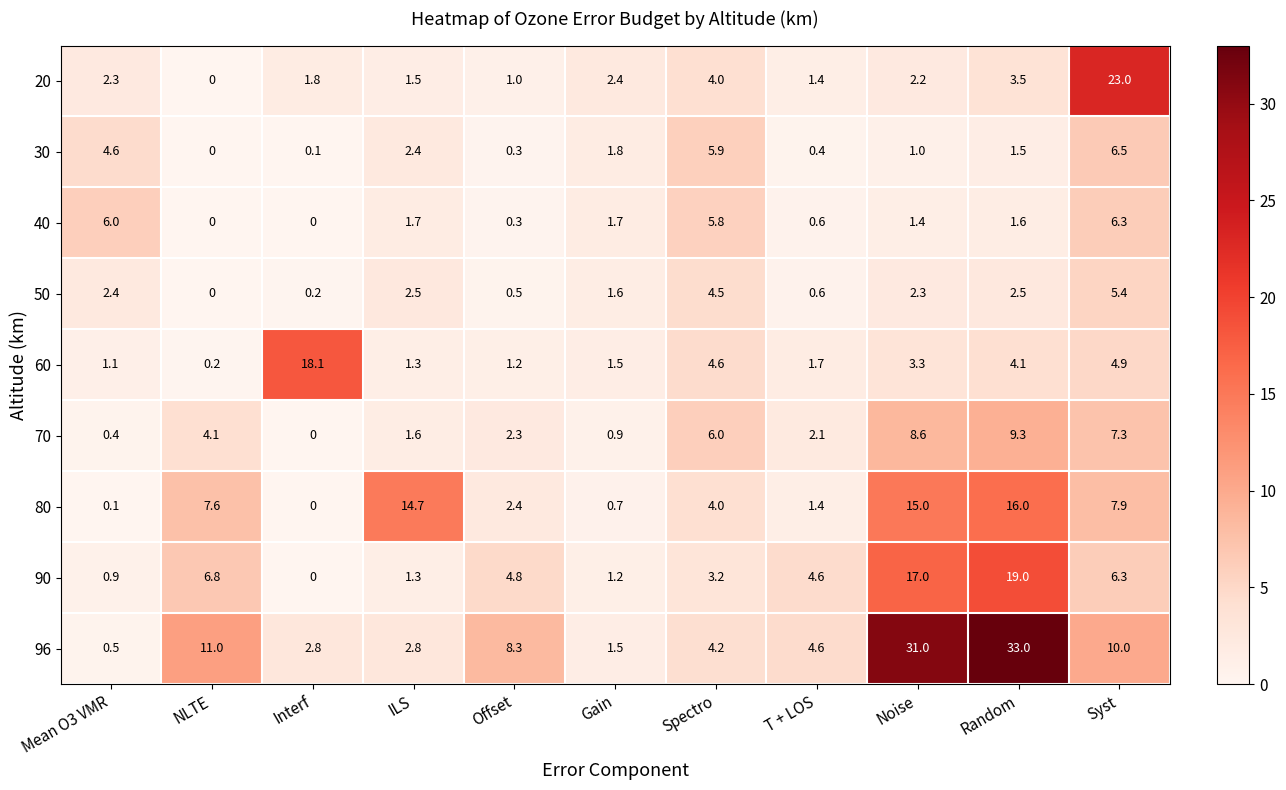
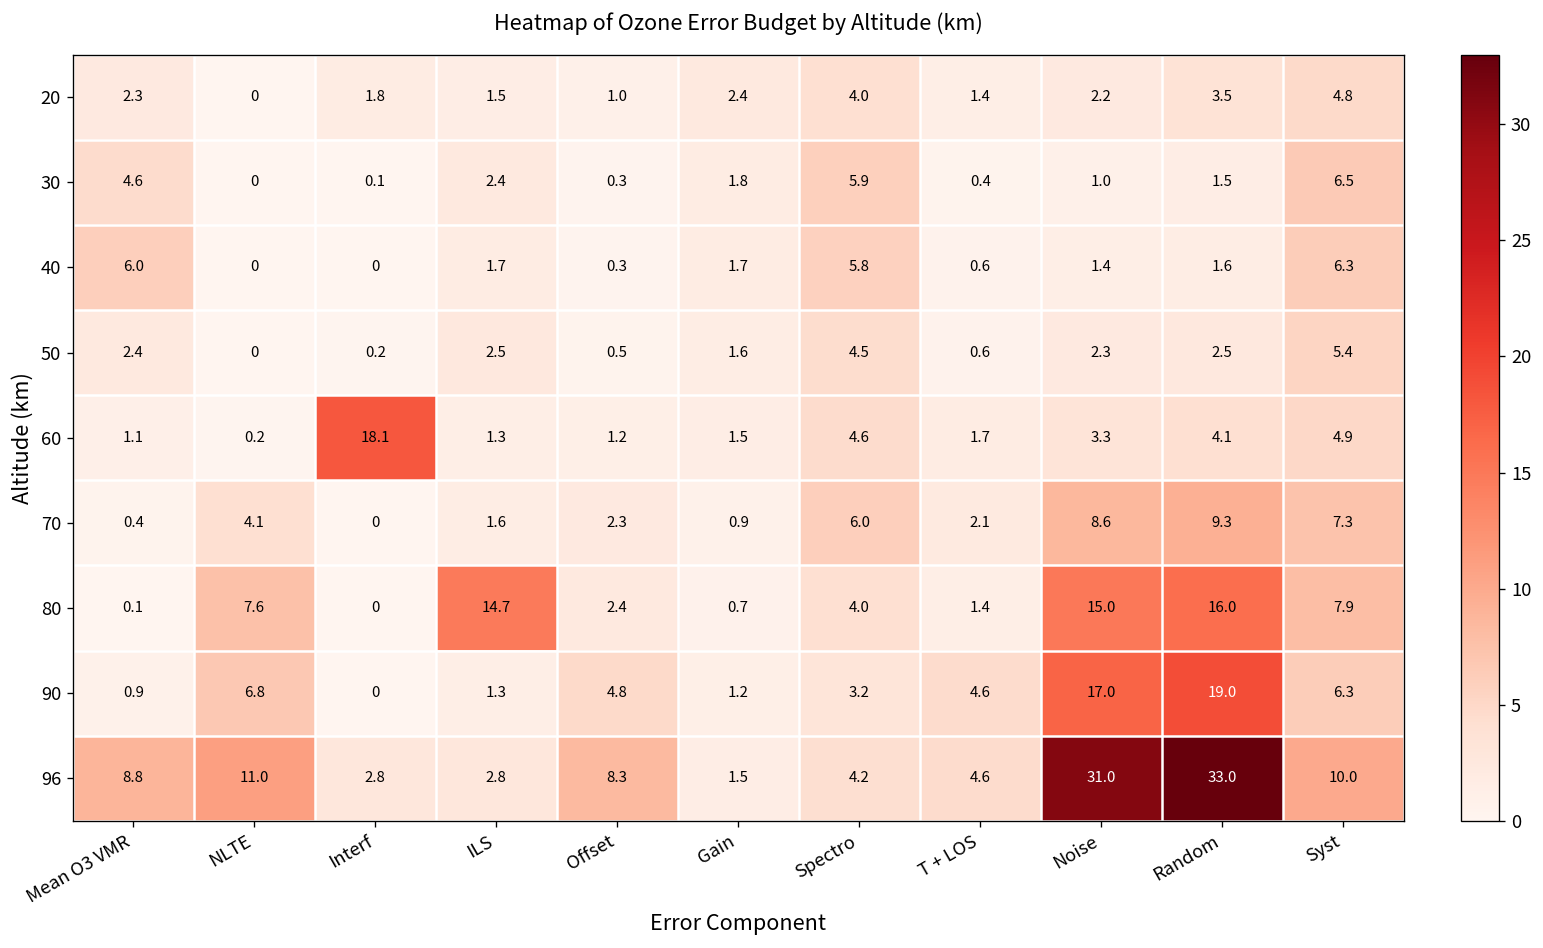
  {
    "20": {
      "Mean O3 VMR": 2.3,
      "NLTE": 0,
      "Interf": 1.8,
      "ILS": 1.5,
      "Offset": 1.0,
      "Gain": 2.4,
      "Spectro": 4.0,
      "T + LOS": 1.4,
      "Noise": 2.2,
      "Random": 3.5,
-     "Syst": 23.0
+     "Syst": 4.8
    },
    "30": {
      "Mean O3 VMR": 4.6,
      "NLTE": 0,
      "Interf": 0.1,
      "ILS": 2.4,
      "Offset": 0.3,
      "Gain": 1.8,
      "Spectro": 5.9,
      "T + LOS": 0.4,
      "Noise": 1.0,
      "Random": 1.5,
      "Syst": 6.5
    },
    "40": {
      "Mean O3 VMR": 6.0,
      "NLTE": 0,
      "Interf": 0,
      "ILS": 1.7,
      "Offset": 0.3,
      "Gain": 1.7,
      "Spectro": 5.8,
      "T + LOS": 0.6,
      "Noise": 1.4,
      "Random": 1.6,
      "Syst": 6.3
    },
    "50": {
      "Mean O3 VMR": 2.4,
      "NLTE": 0,
      "Interf": 0.2,
      "ILS": 2.5,
      "Offset": 0.5,
      "Gain": 1.6,
      "Spectro": 4.5,
      "T + LOS": 0.6,
      "Noise": 2.3,
      "Random": 2.5,
      "Syst": 5.4
    },
    "60": {
      "Mean O3 VMR": 1.1,
      "NLTE": 0.2,
      "Interf": 18.1,
      "ILS": 1.3,
      "Offset": 1.2,
      "Gain": 1.5,
      "Spectro": 4.6,
      "T + LOS": 1.7,
      "Noise": 3.3,
      "Random": 4.1,
      "Syst": 4.9
    },
    "70": {
      "Mean O3 VMR": 0.4,
      "NLTE": 4.1,
      "Interf": 0,
      "ILS": 1.6,
      "Offset": 2.3,
      "Gain": 0.9,
      "Spectro": 6.0,
      "T + LOS": 2.1,
      "Noise": 8.6,
      "Random": 9.3,
      "Syst": 7.3
    },
    "80": {
      "Mean O3 VMR": 0.1,
      "NLTE": 7.6,
      "Interf": 0,
      "ILS": 14.7,
      "Offset": 2.4,
      "Gain": 0.7,
      "Spectro": 4.0,
      "T + LOS": 1.4,
      "Noise": 15.0,
      "Random": 16.0,
      "Syst": 7.9
    },
    "90": {
      "Mean O3 VMR": 0.9,
      "NLTE": 6.8,
      "Interf": 0,
      "ILS": 1.3,
      "Offset": 4.8,
      "Gain": 1.2,
      "Spectro": 3.2,
      "T + LOS": 4.6,
      "Noise": 17.0,
      "Random": 19.0,
      "Syst": 6.3
    },
    "96": {
-     "Mean O3 VMR": 0.5,
+     "Mean O3 VMR": 8.8,
      "NLTE": 11.0,
      "Interf": 2.8,
      "ILS": 2.8,
      "Offset": 8.3,
      "Gain": 1.5,
      "Spectro": 4.2,
      "T + LOS": 4.6,
      "Noise": 31.0,
      "Random": 33.0,
      "Syst": 10.0
    }
  }
